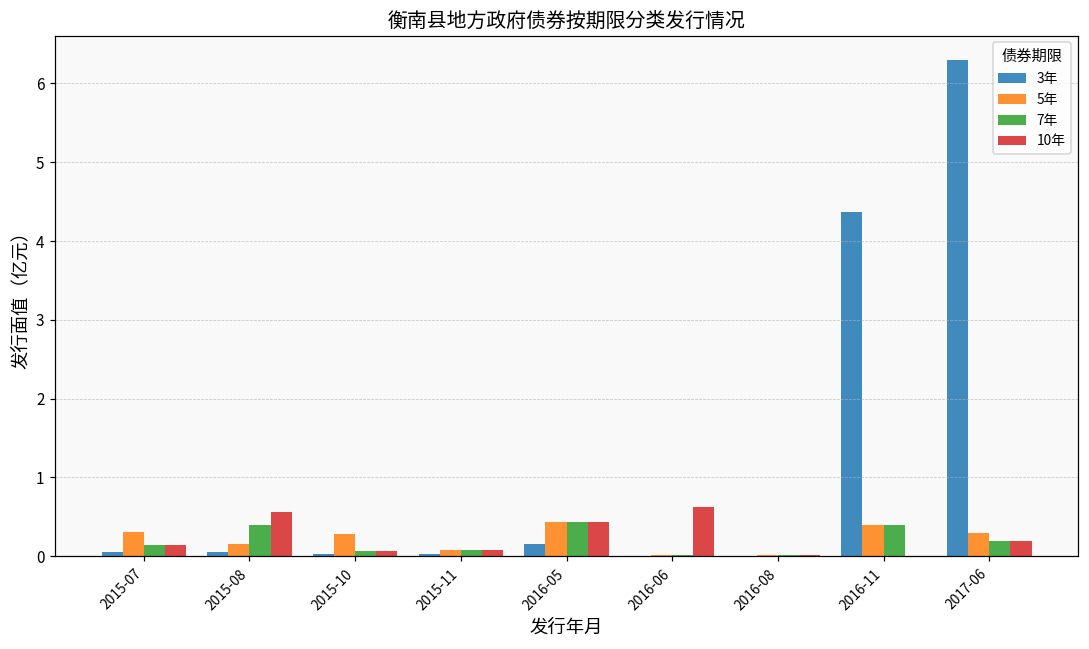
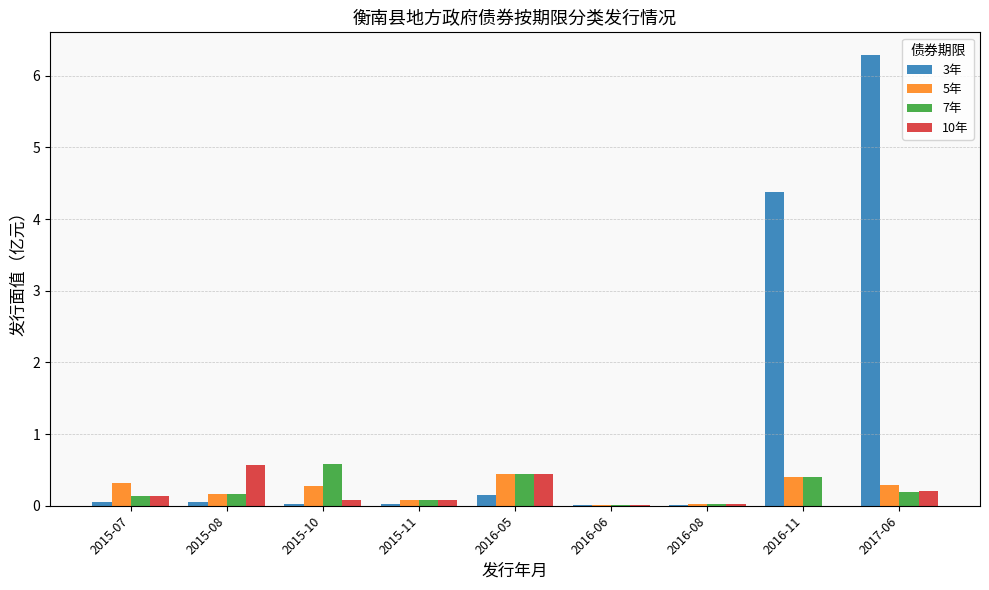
  {
    "3年": {
      "2015-07": 0.1,
      "2015-08": 0.0,
      "2016-05": 0.2,
      "2016-11": 4.4,
      "2017-06": 6.3
    },
    "5年": {
      "2015-07": 0.3,
      "2015-08": 0.2,
      "2015-10": 0.3,
      "2015-11": 0.1,
      "2016-05": 0.4,
      "2016-11": 0.4,
      "2017-06": 0.3
    },
    "7年": {
      "2015-07": 0.1,
-     "2015-08": 0.4,
-     "2015-10": 0.1,
+     "2015-08": 0.2,
+     "2015-10": 0.6,
      "2015-11": 0.1,
      "2016-05": 0.4,
      "2016-11": 0.4,
      "2017-06": 0.2
    },
    "10年": {
      "2015-07": 0.1,
      "2015-08": 0.6,
      "2015-10": 0.1,
      "2015-11": 0.1,
      "2016-05": 0.4,
-     "2016-06": 0.6,
+     "2016-06": 0.0,
      "2016-11": 0.0,
      "2017-06": 0.2
    }
  }
